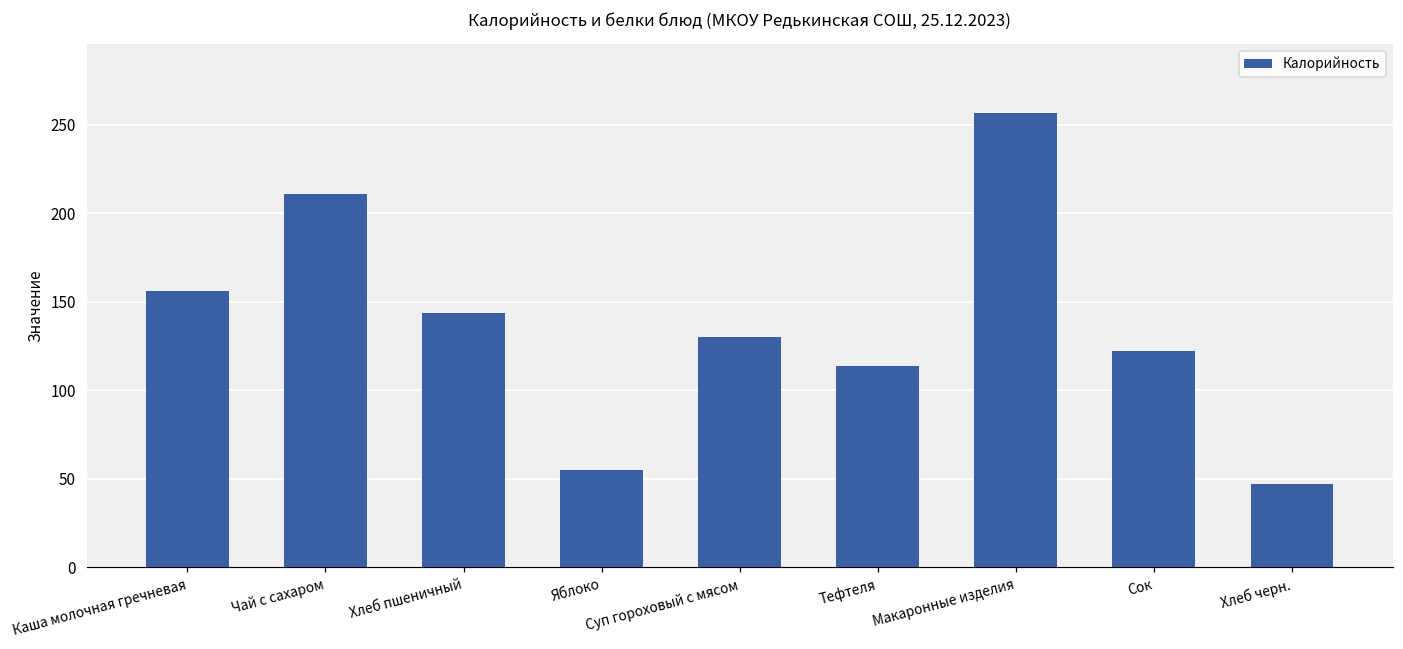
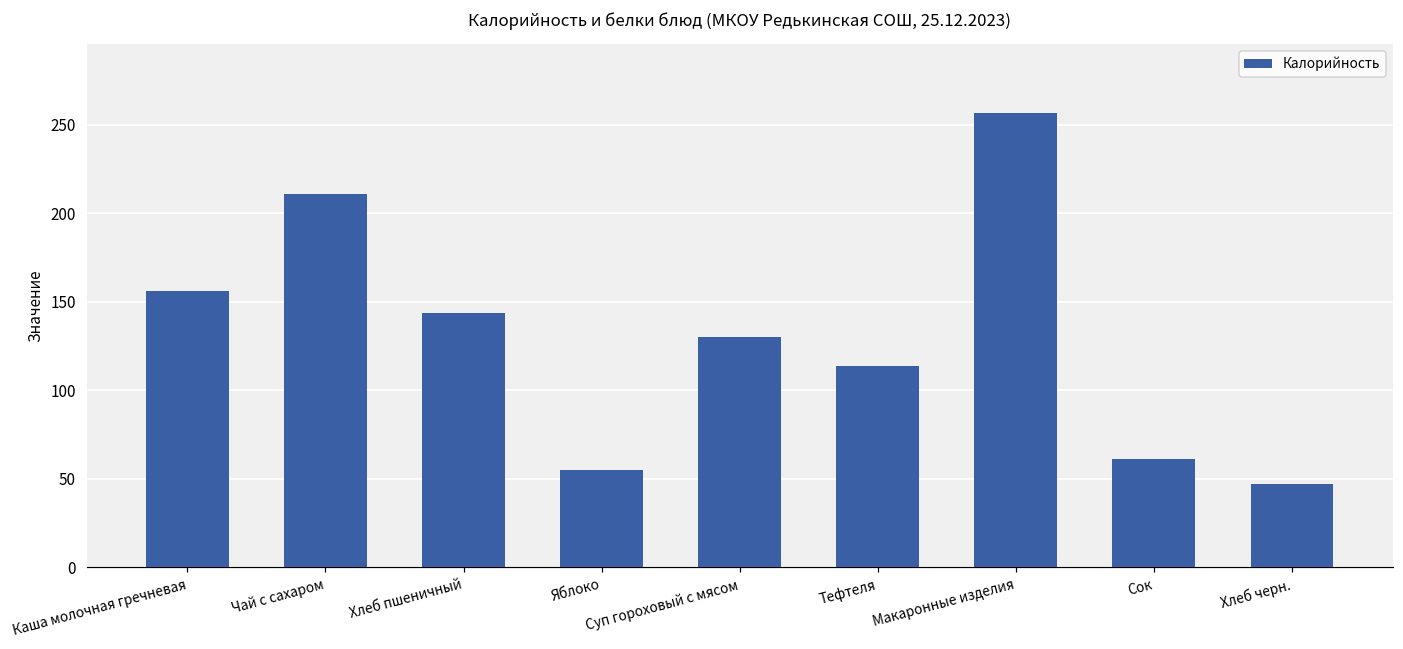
  {
    "Каша молочная гречневая": 156,
    "Чай с сахаром": 211,
    "Хлеб пшеничный": 144,
    "Яблоко": 55,
    "Суп гороховый с мясом": 130,
    "Тефтеля": 114,
    "Макаронные изделия": 257,
-   "Сок": 122,
+   "Сок": 61,
    "Хлеб черн.": 47
  }
